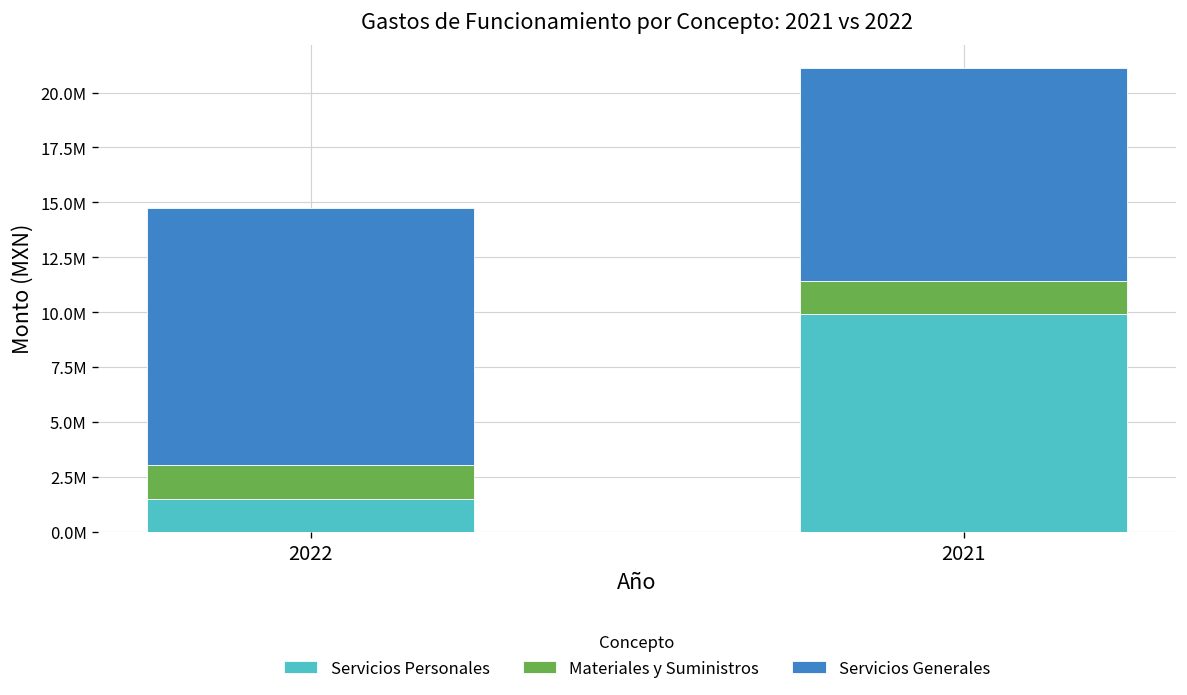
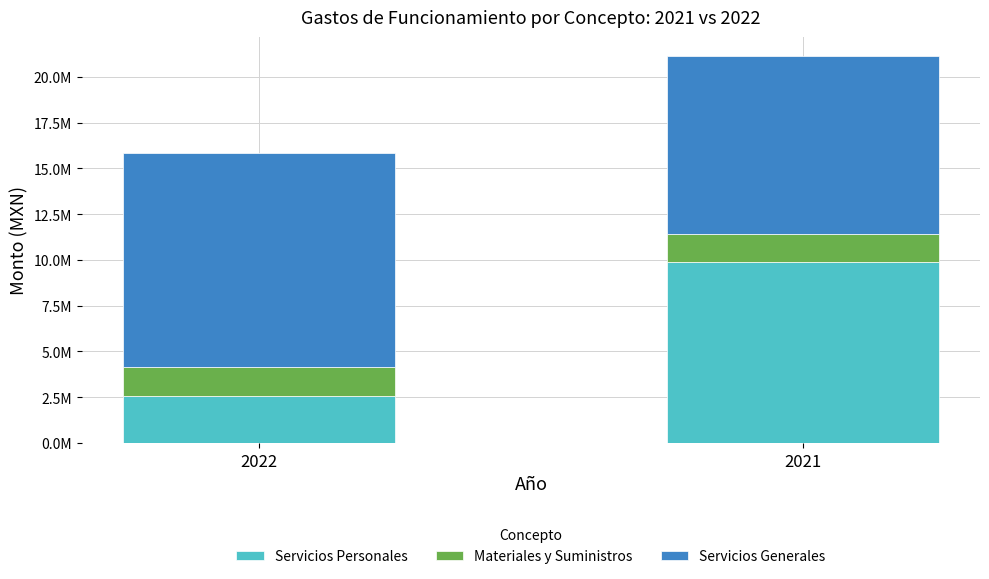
  {
    "Servicios Personales": {
-     "2022": 1500000,
+     "2022": 2600000,
      "2021": 9900000
    },
    "Materiales y Suministros": {
      "2022": 1600000,
      "2021": 1500000
    },
    "Servicios Generales": {
      "2022": 11700000,
      "2021": 9700000
    }
  }
